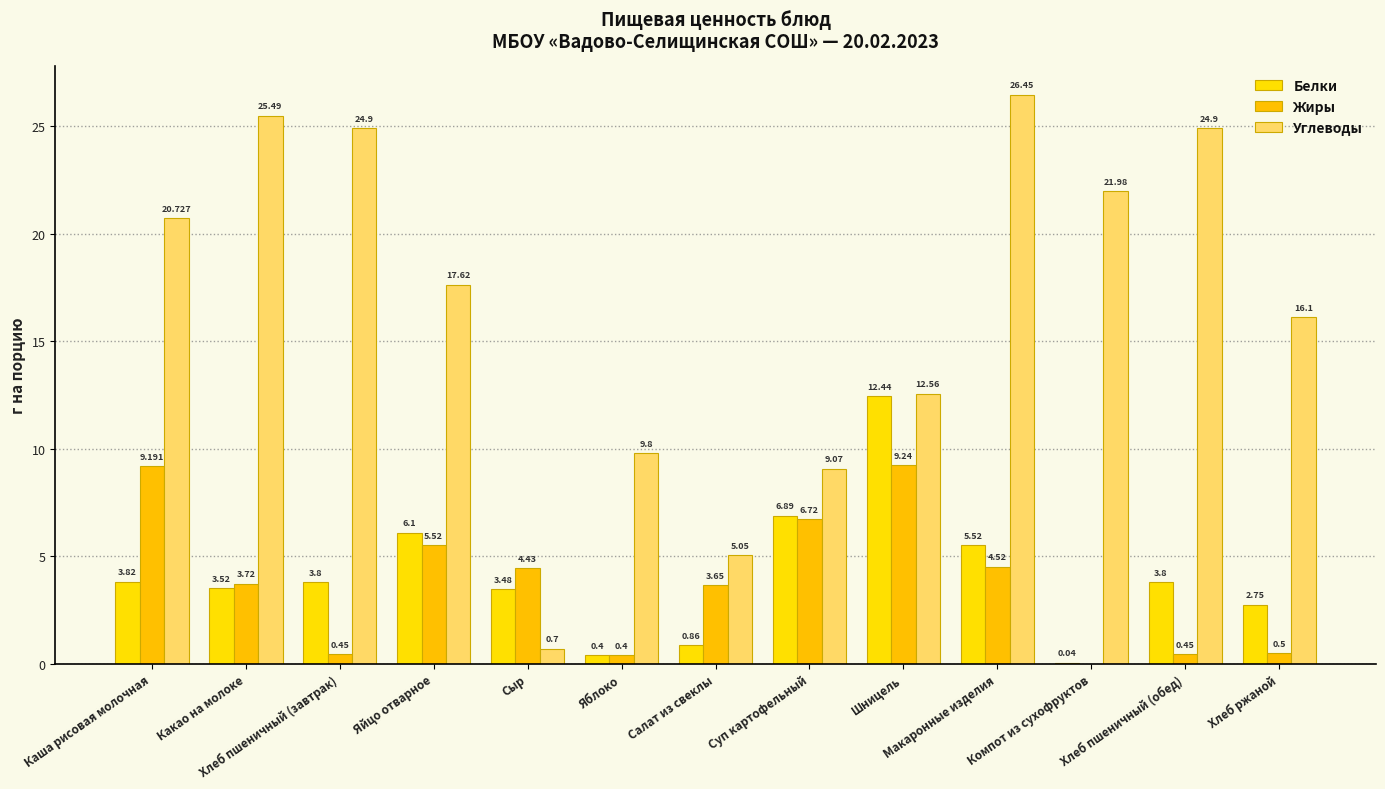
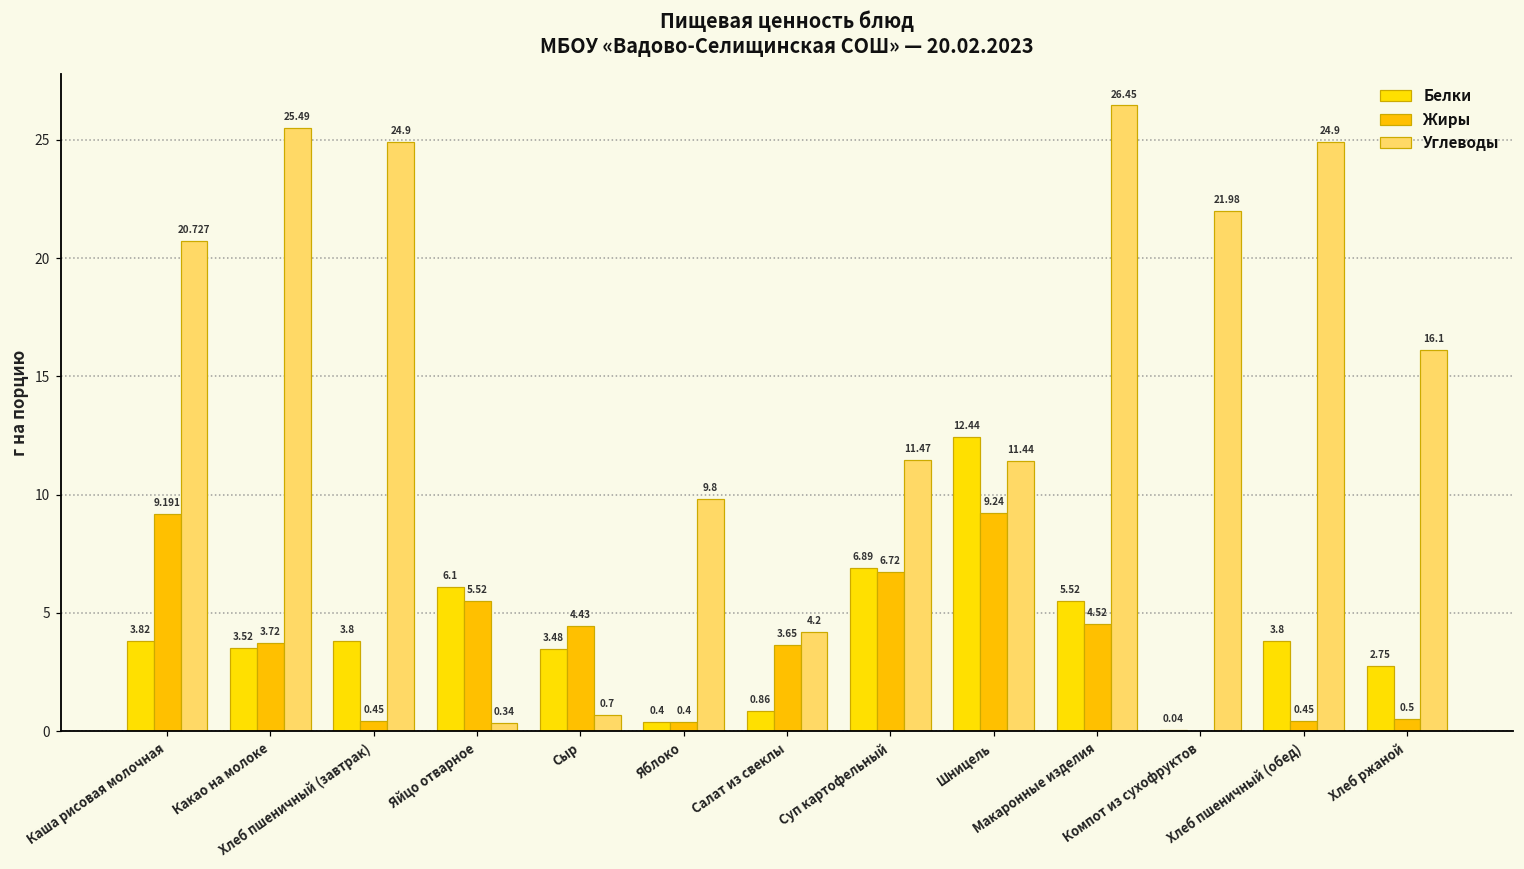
  {
    "Углеводы": {
      "Каша рисовая молочная": 20.727,
      "Какао на молоке": 25.49,
      "Хлеб пшеничный (завтрак)": 24.9,
-     "Яйцо отварное": 17.62,
+     "Яйцо отварное": 0.34,
      "Сыр": 0.7,
      "Яблоко": 9.8,
-     "Салат из свеклы": 5.05,
-     "Суп картофельный": 9.07,
-     "Шницель": 12.56,
+     "Салат из свеклы": 4.2,
+     "Суп картофельный": 11.47,
+     "Шницель": 11.44,
      "Макаронные изделия": 26.45,
      "Компот из сухофруктов": 21.98,
      "Хлеб пшеничный (обед)": 24.9,
      "Хлеб ржаной": 16.1
    }
  }
